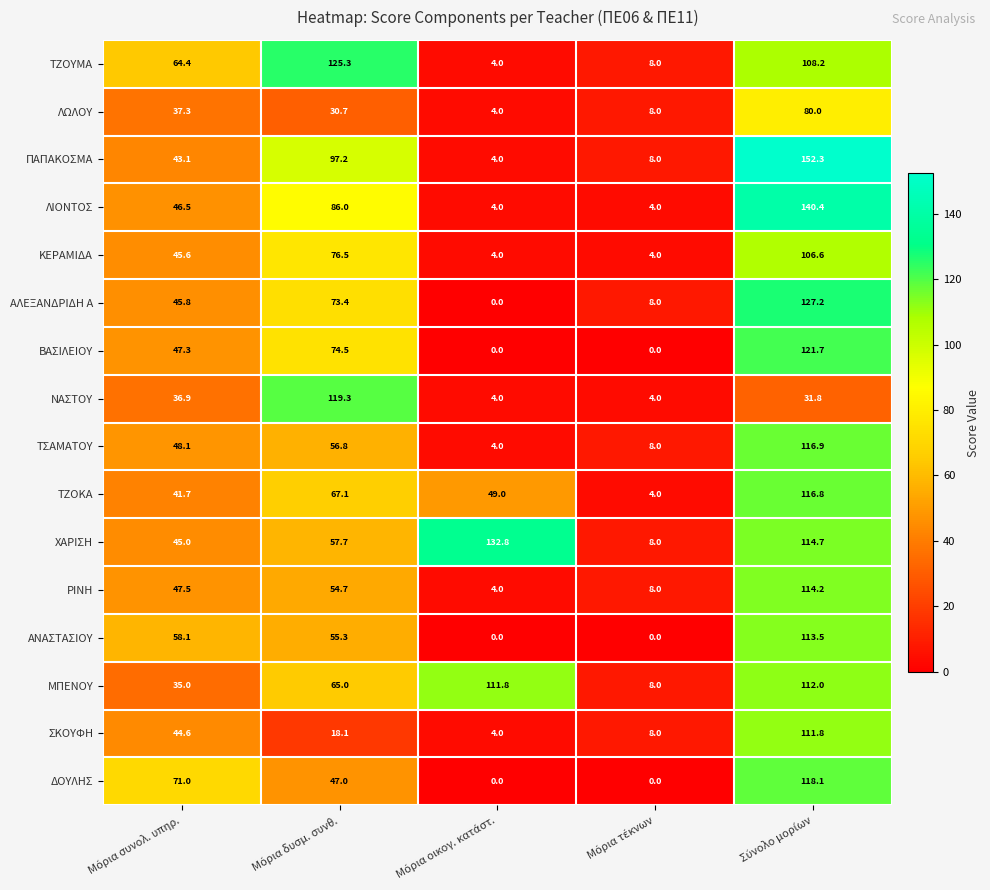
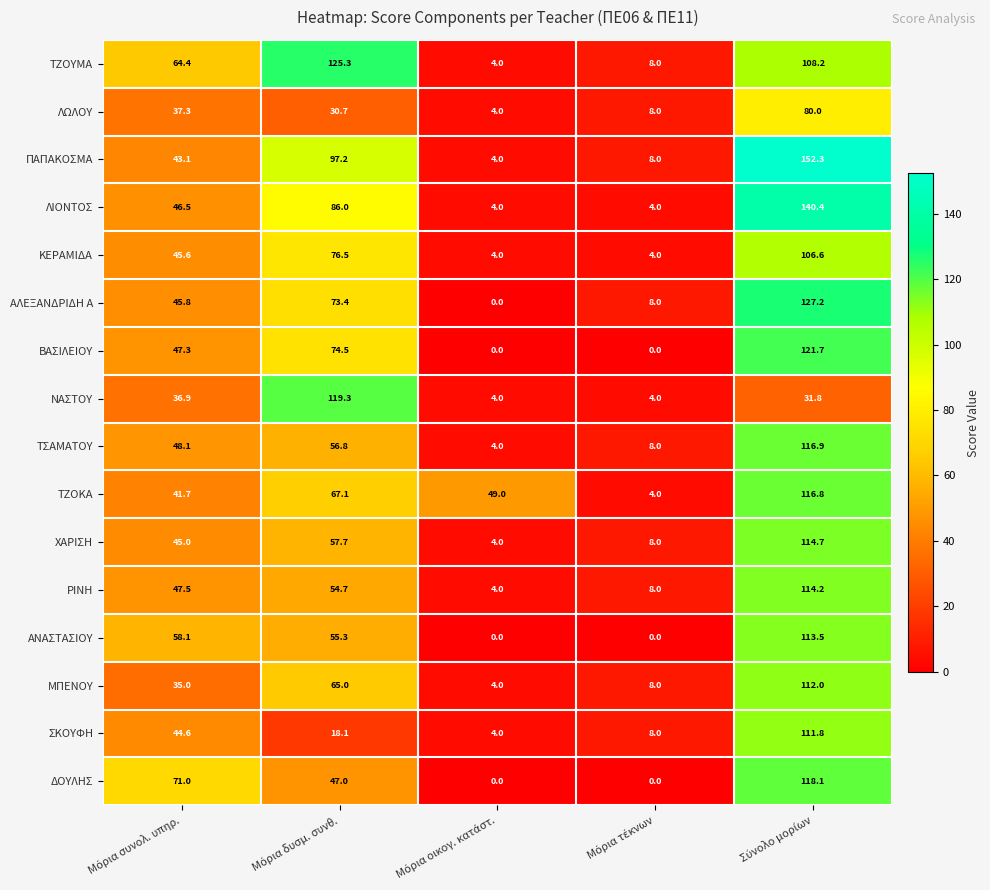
  {
    "ΤΖΟΥΜΑ": {
      "Μόρια συνολ. υπηρ.": 64.4,
      "Μόρια δυσμ. συνθ.": 125.3,
      "Μόρια οικογ. κατάστ.": 4.0,
      "Μόρια τέκνων": 8.0,
      "Σύνολο μορίων": 108.2
    },
    "ΛΩΛΟΥ": {
      "Μόρια συνολ. υπηρ.": 37.3,
      "Μόρια δυσμ. συνθ.": 30.7,
      "Μόρια οικογ. κατάστ.": 4.0,
      "Μόρια τέκνων": 8.0,
      "Σύνολο μορίων": 80.0
    },
    "ΠΑΠΑΚΟΣΜΑ": {
      "Μόρια συνολ. υπηρ.": 43.1,
      "Μόρια δυσμ. συνθ.": 97.2,
      "Μόρια οικογ. κατάστ.": 4.0,
      "Μόρια τέκνων": 8.0,
      "Σύνολο μορίων": 152.3
    },
    "ΛΙΟΝΤΟΣ": {
      "Μόρια συνολ. υπηρ.": 46.5,
      "Μόρια δυσμ. συνθ.": 86.0,
      "Μόρια οικογ. κατάστ.": 4.0,
      "Μόρια τέκνων": 4.0,
      "Σύνολο μορίων": 140.4
    },
    "ΚΕΡΑΜΙΔΑ": {
      "Μόρια συνολ. υπηρ.": 45.6,
      "Μόρια δυσμ. συνθ.": 76.5,
      "Μόρια οικογ. κατάστ.": 4.0,
      "Μόρια τέκνων": 4.0,
      "Σύνολο μορίων": 106.6
    },
    "ΑΛΕΞΑΝΔΡΙΔΗ Α": {
      "Μόρια συνολ. υπηρ.": 45.8,
      "Μόρια δυσμ. συνθ.": 73.4,
      "Μόρια οικογ. κατάστ.": 0.0,
      "Μόρια τέκνων": 8.0,
      "Σύνολο μορίων": 127.2
    },
    "ΒΑΣΙΛΕΙΟΥ": {
      "Μόρια συνολ. υπηρ.": 47.3,
      "Μόρια δυσμ. συνθ.": 74.5,
      "Μόρια οικογ. κατάστ.": 0.0,
      "Μόρια τέκνων": 0.0,
      "Σύνολο μορίων": 121.7
    },
    "ΝΑΣΤΟΥ": {
      "Μόρια συνολ. υπηρ.": 36.9,
      "Μόρια δυσμ. συνθ.": 119.3,
      "Μόρια οικογ. κατάστ.": 4.0,
      "Μόρια τέκνων": 4.0,
      "Σύνολο μορίων": 31.8
    },
    "ΤΣΑΜΑΤΟΥ": {
      "Μόρια συνολ. υπηρ.": 48.1,
      "Μόρια δυσμ. συνθ.": 56.8,
      "Μόρια οικογ. κατάστ.": 4.0,
      "Μόρια τέκνων": 8.0,
      "Σύνολο μορίων": 116.9
    },
    "ΤΖΟΚΑ": {
      "Μόρια συνολ. υπηρ.": 41.7,
      "Μόρια δυσμ. συνθ.": 67.1,
      "Μόρια οικογ. κατάστ.": 49.0,
      "Μόρια τέκνων": 4.0,
      "Σύνολο μορίων": 116.8
    },
    "ΧΑΡΙΣΗ": {
      "Μόρια συνολ. υπηρ.": 45.0,
      "Μόρια δυσμ. συνθ.": 57.7,
-     "Μόρια οικογ. κατάστ.": 132.8,
+     "Μόρια οικογ. κατάστ.": 4.0,
      "Μόρια τέκνων": 8.0,
      "Σύνολο μορίων": 114.7
    },
    "ΡΙΝΗ": {
      "Μόρια συνολ. υπηρ.": 47.5,
      "Μόρια δυσμ. συνθ.": 54.7,
      "Μόρια οικογ. κατάστ.": 4.0,
      "Μόρια τέκνων": 8.0,
      "Σύνολο μορίων": 114.2
    },
    "ΑΝΑΣΤΑΣΙΟΥ": {
      "Μόρια συνολ. υπηρ.": 58.1,
      "Μόρια δυσμ. συνθ.": 55.3,
      "Μόρια οικογ. κατάστ.": 0.0,
      "Μόρια τέκνων": 0.0,
      "Σύνολο μορίων": 113.5
    },
    "ΜΠΕΝΟΥ": {
      "Μόρια συνολ. υπηρ.": 35.0,
      "Μόρια δυσμ. συνθ.": 65.0,
-     "Μόρια οικογ. κατάστ.": 111.8,
+     "Μόρια οικογ. κατάστ.": 4.0,
      "Μόρια τέκνων": 8.0,
      "Σύνολο μορίων": 112.0
    },
    "ΣΚΟΥΦΗ": {
      "Μόρια συνολ. υπηρ.": 44.6,
      "Μόρια δυσμ. συνθ.": 18.1,
      "Μόρια οικογ. κατάστ.": 4.0,
      "Μόρια τέκνων": 8.0,
      "Σύνολο μορίων": 111.8
    },
    "ΔΟΥΛΗΣ": {
      "Μόρια συνολ. υπηρ.": 71.0,
      "Μόρια δυσμ. συνθ.": 47.0,
      "Μόρια οικογ. κατάστ.": 0.0,
      "Μόρια τέκνων": 0.0,
      "Σύνολο μορίων": 118.1
    }
  }
